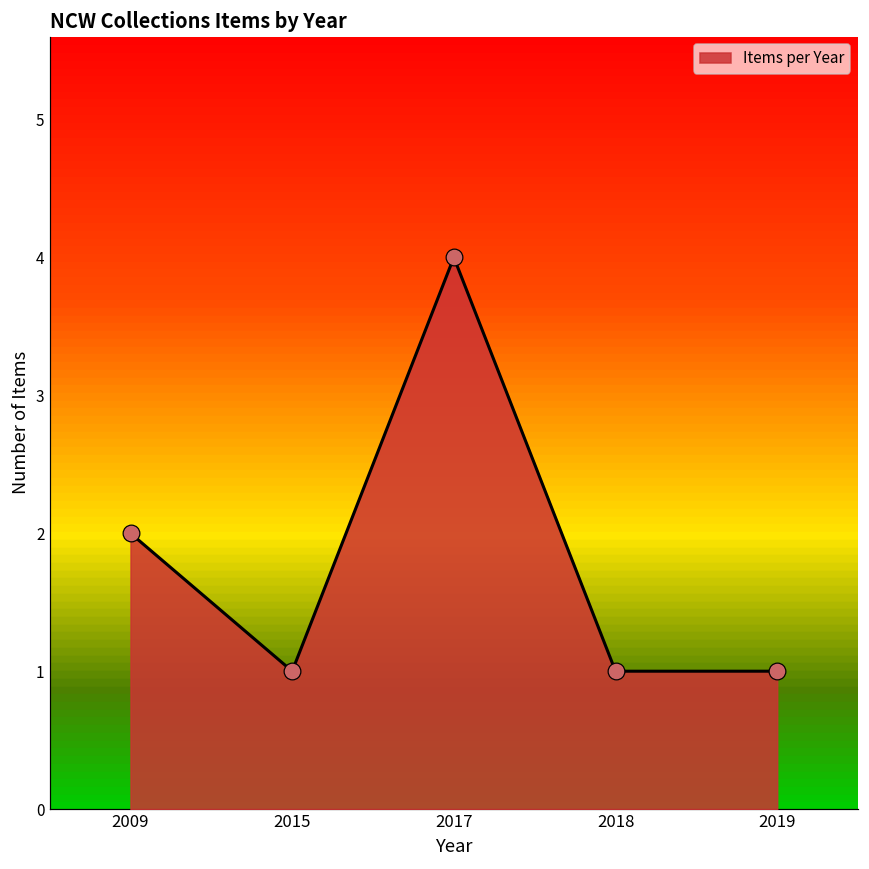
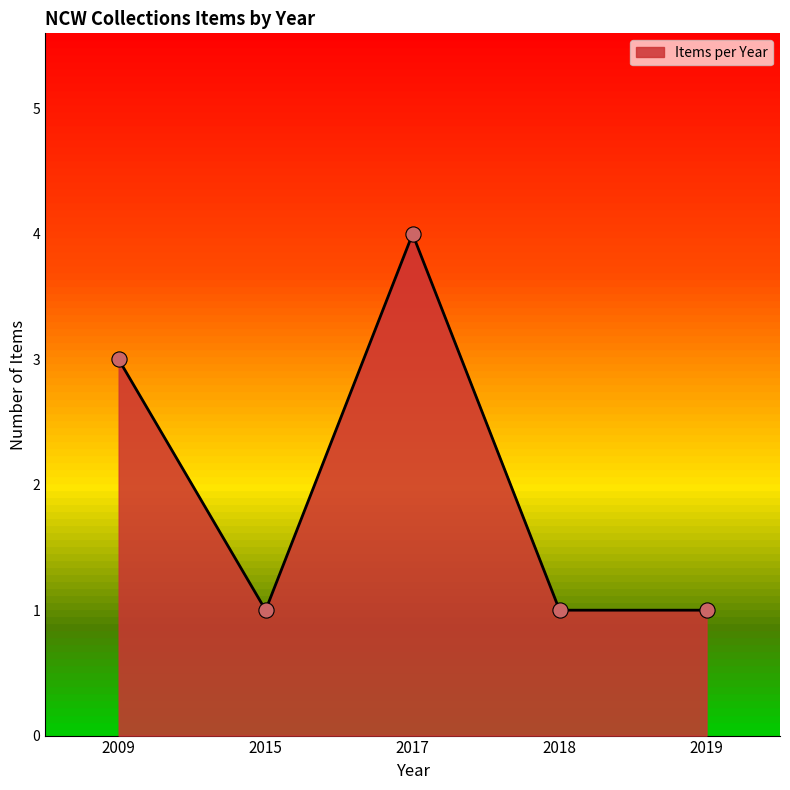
  {
-   "2009": 2,
+   "2009": 3,
    "2015": 1,
    "2017": 4,
    "2018": 1,
    "2019": 1
  }
